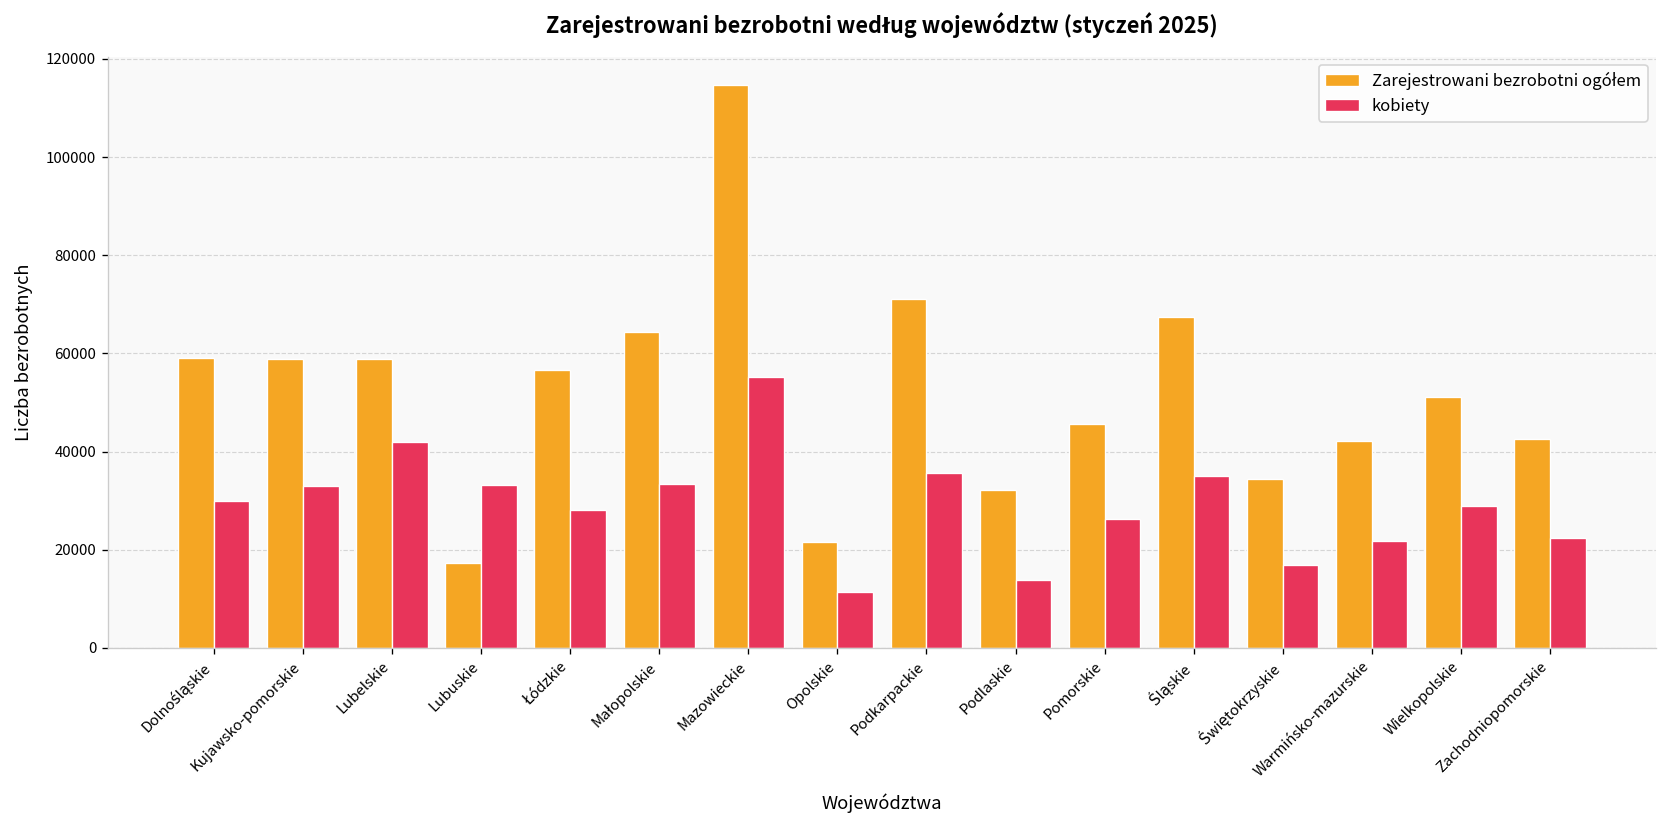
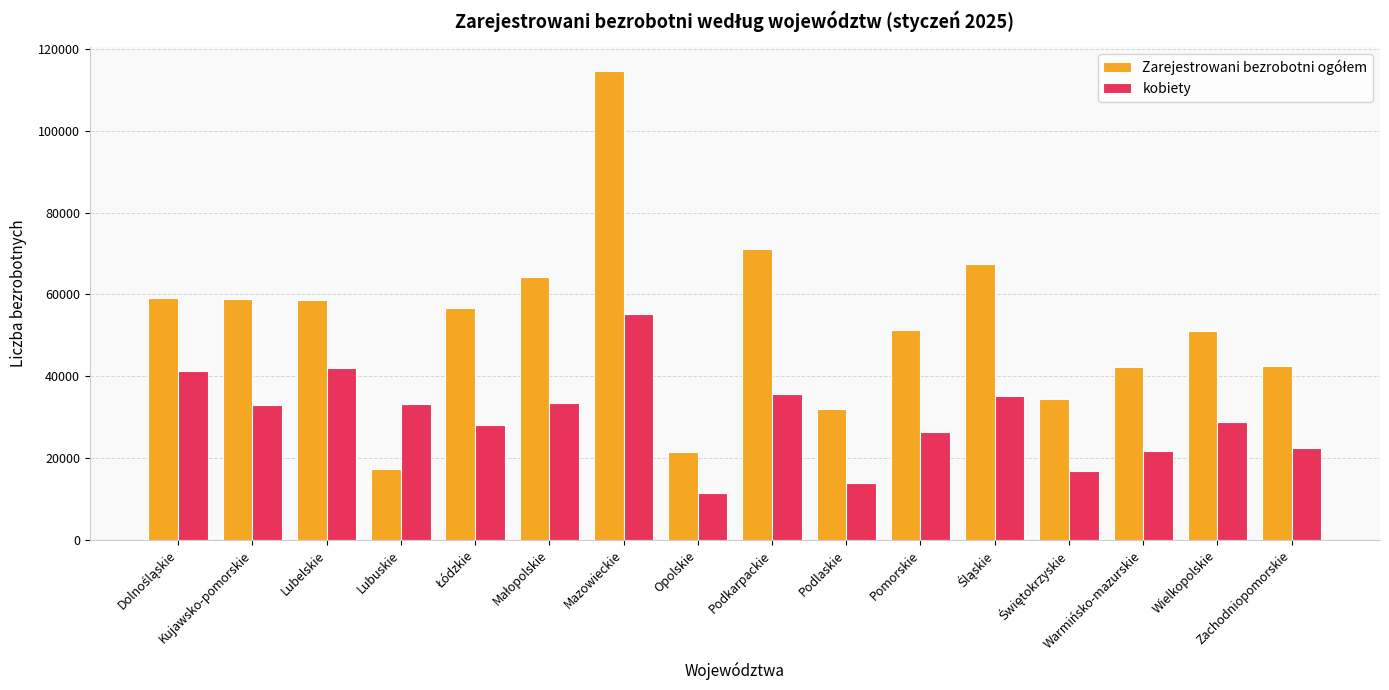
  {
    "Zarejestrowani bezrobotni ogółem": {
      "Dolnośląskie": 59000,
      "Kujawsko-pomorskie": 59000,
      "Lubelskie": 59000,
      "Lubuskie": 17000,
      "Łódzkie": 57000,
      "Małopolskie": 64000,
      "Mazowieckie": 115000,
      "Opolskie": 22000,
      "Podkarpackie": 71000,
      "Podlaskie": 32000,
-     "Pomorskie": 46000,
+     "Pomorskie": 51000,
      "Śląskie": 68000,
      "Świętokrzyskie": 34000,
      "Warmińsko-mazurskie": 42000,
      "Wielkopolskie": 51000,
      "Zachodniopomorskie": 43000
    },
    "kobiety": {
-     "Dolnośląskie": 30000,
+     "Dolnośląskie": 41000,
      "Kujawsko-pomorskie": 33000,
      "Lubelskie": 42000,
      "Lubuskie": 33000,
      "Łódzkie": 28000,
      "Małopolskie": 33000,
      "Mazowieckie": 55000,
      "Opolskie": 11000,
      "Podkarpackie": 36000,
      "Podlaskie": 14000,
      "Pomorskie": 26000,
      "Śląskie": 35000,
      "Świętokrzyskie": 17000,
      "Warmińsko-mazurskie": 22000,
      "Wielkopolskie": 29000,
      "Zachodniopomorskie": 22000
    }
  }
